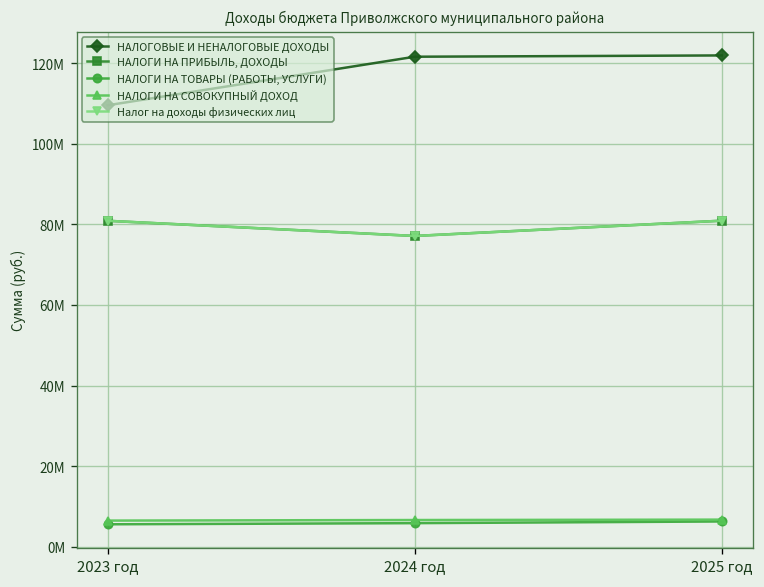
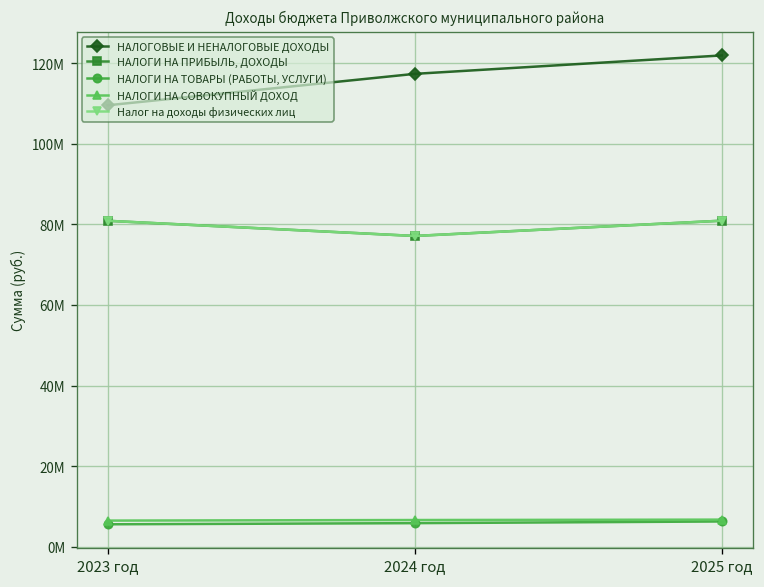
  {
    "НАЛОГОВЫЕ И НЕНАЛОГОВЫЕ ДОХОДЫ": {
-     "2024 год": 122000000,
+     "2024 год": 117000000,
      "2025 год": 122000000
    }
  }
